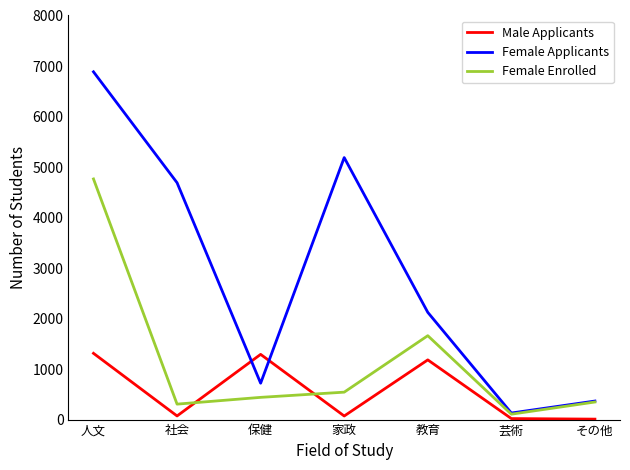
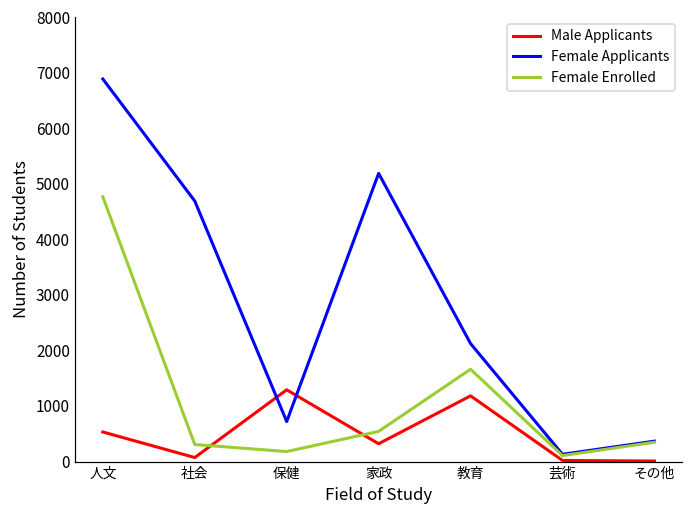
  {
    "Male Applicants": {
-     "人文": 1300,
+     "人文": 500,
      "社会": 100,
      "保健": 1300,
-     "家政": 100,
+     "家政": 300,
      "教育": 1200,
      "芸術": 0,
      "その他": 0
    },
    "Female Applicants": {
      "人文": 6900,
      "社会": 4700,
      "保健": 700,
      "家政": 5200,
      "教育": 2100
    },
    "Female Enrolled": {
      "人文": 4800,
      "社会": 300,
-     "保健": 400,
+     "保健": 200,
      "家政": 500,
      "教育": 1700
    }
  }
